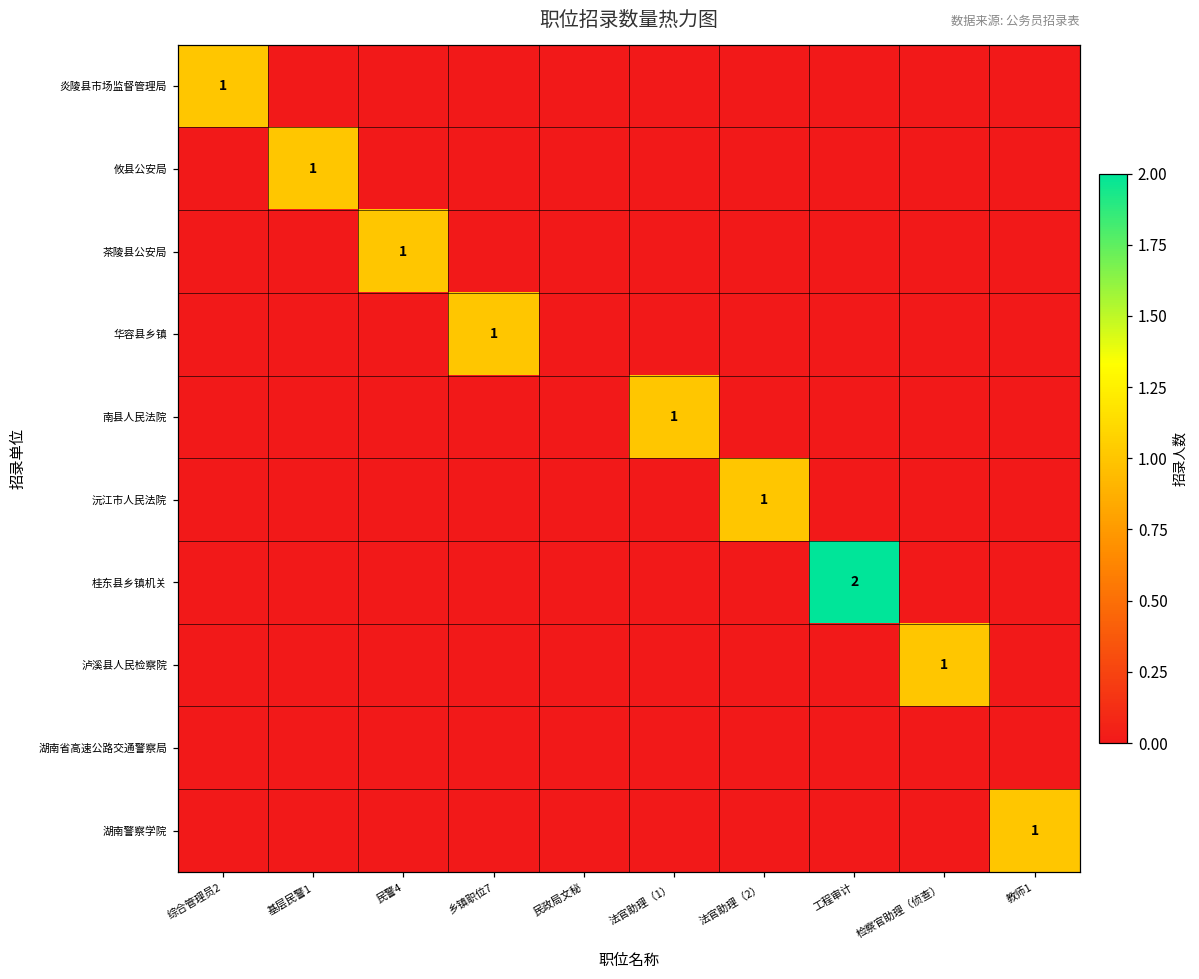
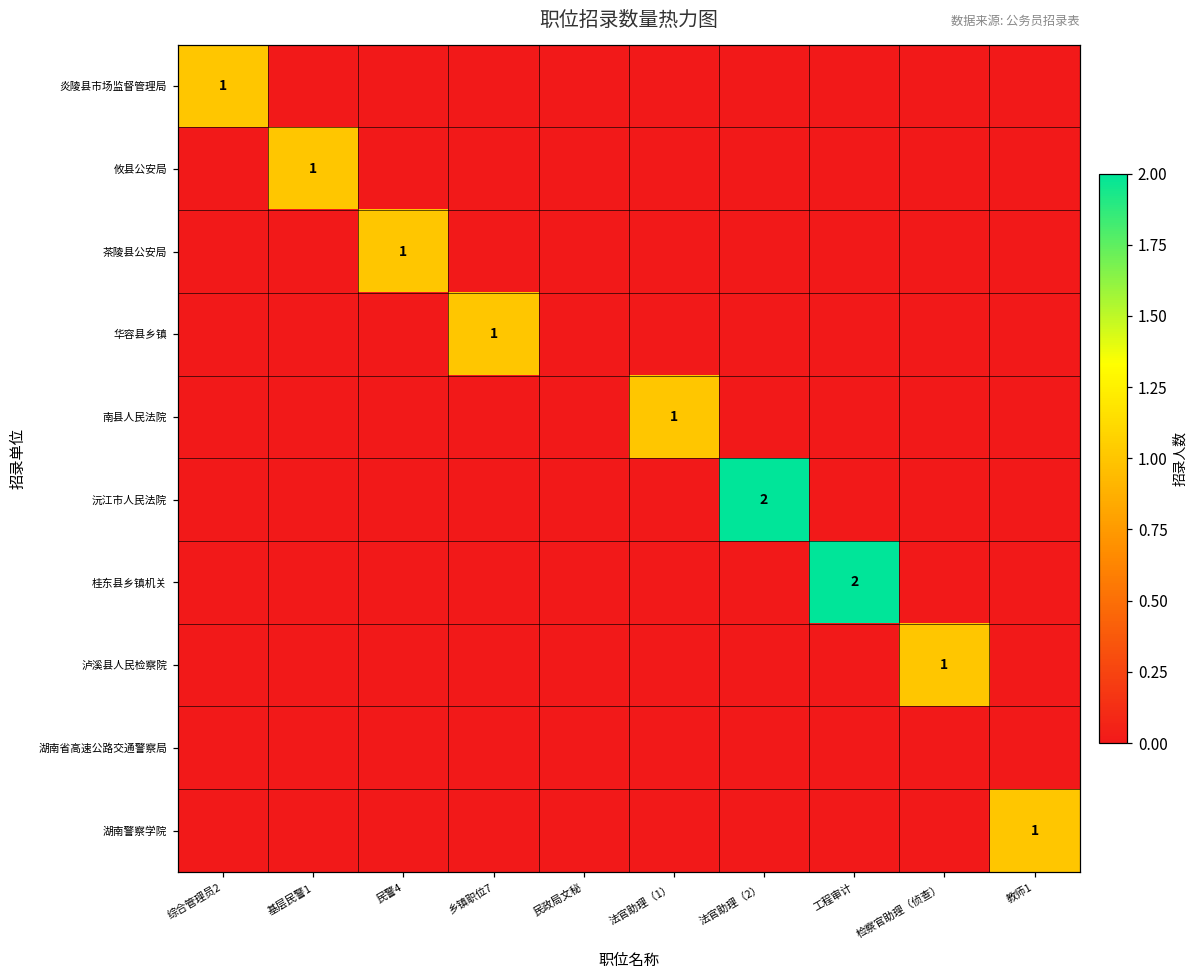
  {
    "沅江市人民法院": {
-     "法官助理（2）": 1
+     "法官助理（2）": 2
    }
  }
